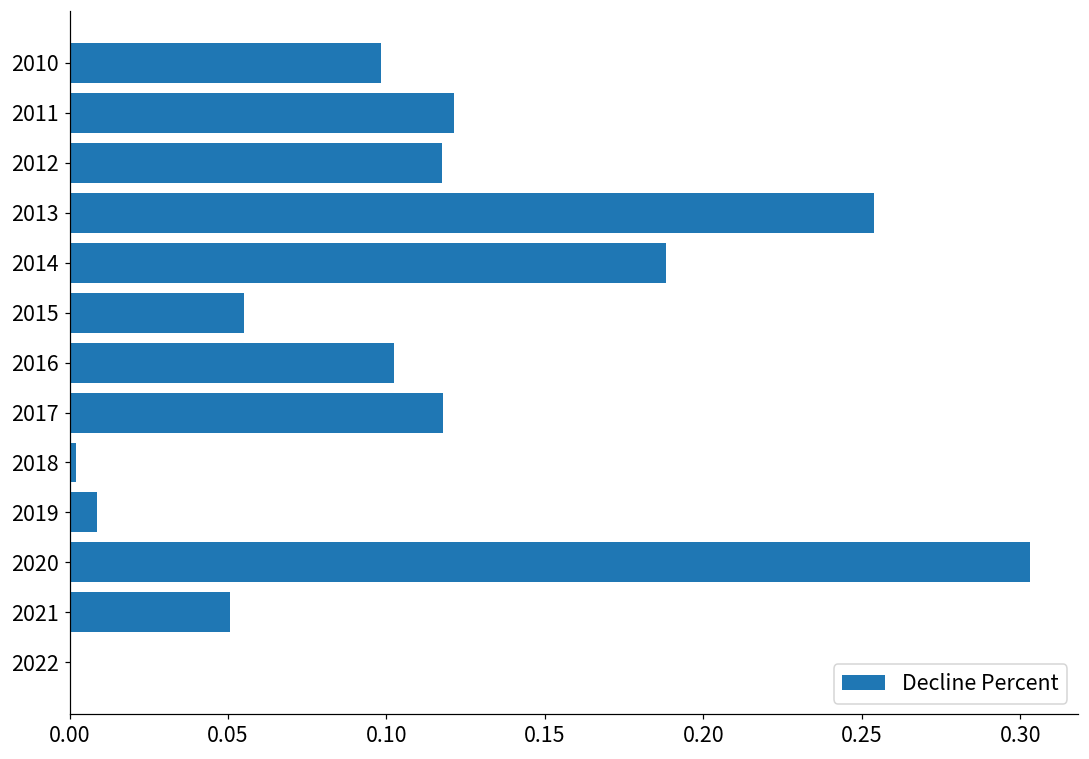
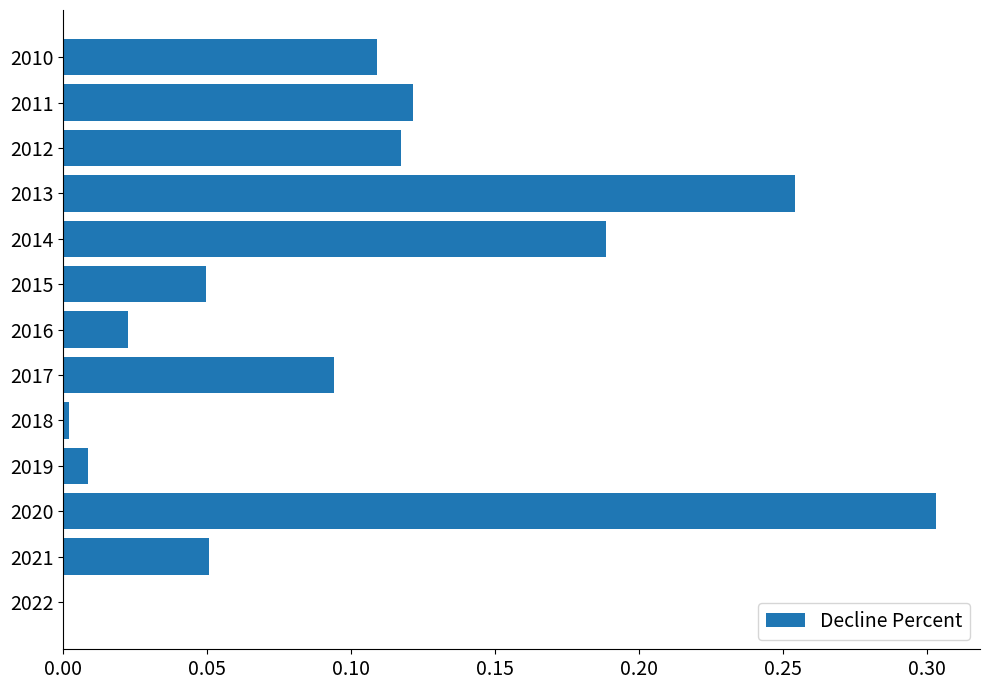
  {
-   "2010": 0.098,
+   "2010": 0.109,
    "2011": 0.121,
    "2012": 0.117,
    "2013": 0.254,
    "2014": 0.188,
-   "2015": 0.055,
-   "2016": 0.103,
-   "2017": 0.118,
+   "2015": 0.050,
+   "2016": 0.022,
+   "2017": 0.094,
    "2018": 0.002,
    "2019": 0.009,
    "2020": 0.303,
    "2021": 0.051,
    "2022": 0.000
  }
